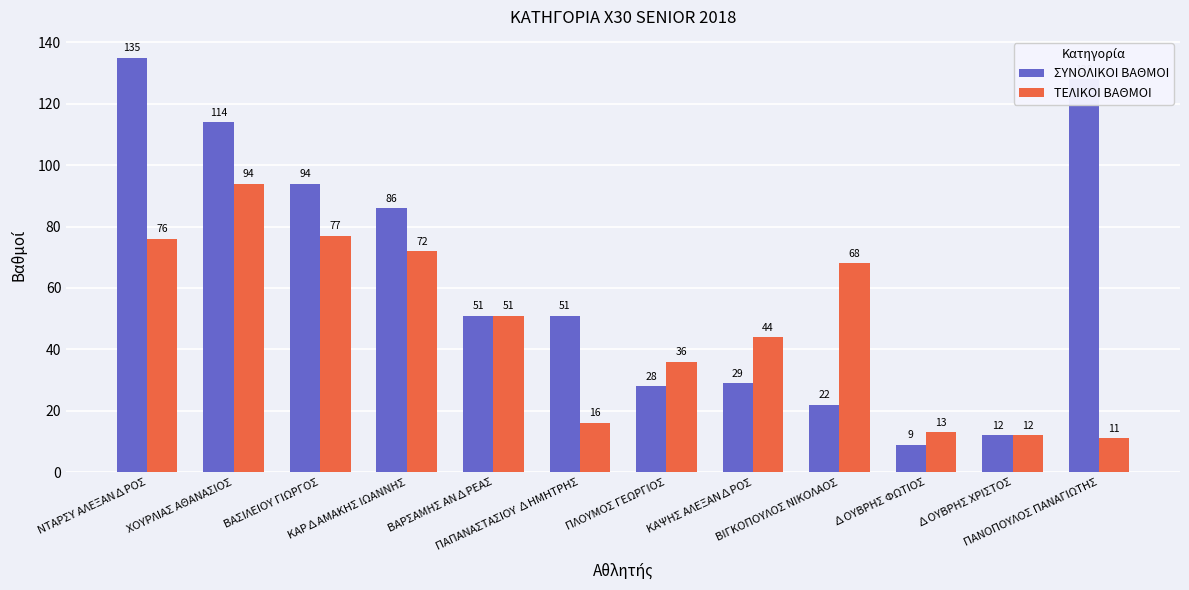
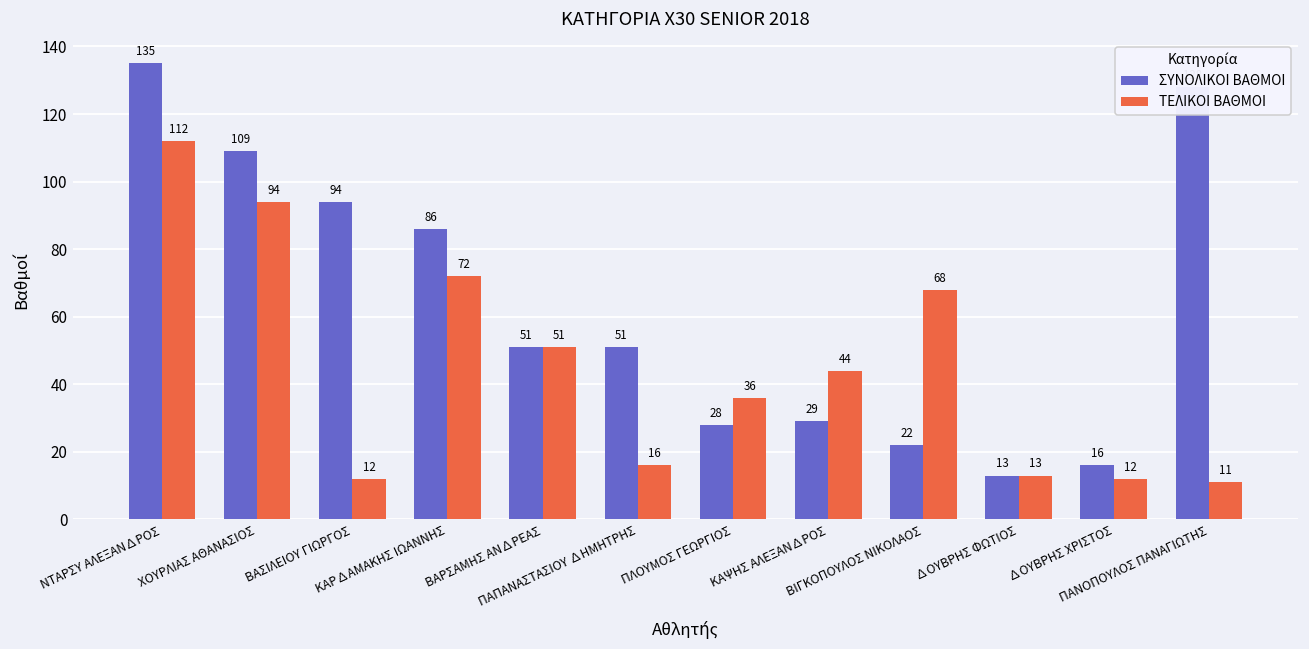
  {
    "ΣΥΝΟΛΙΚΟΙ ΒΑΘΜΟΙ": {
      "ΝΤΑΡΣΥ ΑΛΕΞΑΝ∆ΡΟΣ": 135,
-     "ΧΟΥΡΛΙΑΣ ΑΘΑΝΑΣΙΟΣ": 114,
+     "ΧΟΥΡΛΙΑΣ ΑΘΑΝΑΣΙΟΣ": 109,
      "ΒΑΣΙΛΕΙΟΥ ΓΙΩΡΓΟΣ": 94,
      "ΚΑΡ∆ΑΜΑΚΗΣ ΙΩΑΝΝΗΣ": 86,
      "ΒΑΡΣΑΜΗΣ ΑΝ∆ΡΕΑΣ": 51,
      "ΠΑΠΑΝΑΣΤΑΣΙΟΥ ∆ΗΜΗΤΡΗΣ": 51,
      "ΠΛΟΥΜΟΣ ΓΕΩΡΓΙΟΣ": 28,
      "ΚΑΨΗΣ ΑΛΕΞΑΝ∆ΡΟΣ": 29,
      "ΒΙΓΚΟΠΟΥΛΟΣ ΝΙΚΟΛΑΟΣ": 22,
-     "∆ΟΥΒΡΗΣ ΦΩΤΙΟΣ": 9,
-     "∆ΟΥΒΡΗΣ ΧΡΙΣΤΟΣ": 12
+     "∆ΟΥΒΡΗΣ ΦΩΤΙΟΣ": 13,
+     "∆ΟΥΒΡΗΣ ΧΡΙΣΤΟΣ": 16
    },
    "ΤΕΛΙΚΟΙ ΒΑΘΜΟΙ": {
-     "ΝΤΑΡΣΥ ΑΛΕΞΑΝ∆ΡΟΣ": 76,
+     "ΝΤΑΡΣΥ ΑΛΕΞΑΝ∆ΡΟΣ": 112,
      "ΧΟΥΡΛΙΑΣ ΑΘΑΝΑΣΙΟΣ": 94,
-     "ΒΑΣΙΛΕΙΟΥ ΓΙΩΡΓΟΣ": 77,
+     "ΒΑΣΙΛΕΙΟΥ ΓΙΩΡΓΟΣ": 12,
      "ΚΑΡ∆ΑΜΑΚΗΣ ΙΩΑΝΝΗΣ": 72,
      "ΒΑΡΣΑΜΗΣ ΑΝ∆ΡΕΑΣ": 51,
      "ΠΑΠΑΝΑΣΤΑΣΙΟΥ ∆ΗΜΗΤΡΗΣ": 16,
      "ΠΛΟΥΜΟΣ ΓΕΩΡΓΙΟΣ": 36,
      "ΚΑΨΗΣ ΑΛΕΞΑΝ∆ΡΟΣ": 44,
      "ΒΙΓΚΟΠΟΥΛΟΣ ΝΙΚΟΛΑΟΣ": 68,
      "∆ΟΥΒΡΗΣ ΦΩΤΙΟΣ": 13,
      "∆ΟΥΒΡΗΣ ΧΡΙΣΤΟΣ": 12,
      "ΠΑΝΟΠΟΥΛΟΣ ΠΑΝΑΓΙΩΤΗΣ": 11
    }
  }
